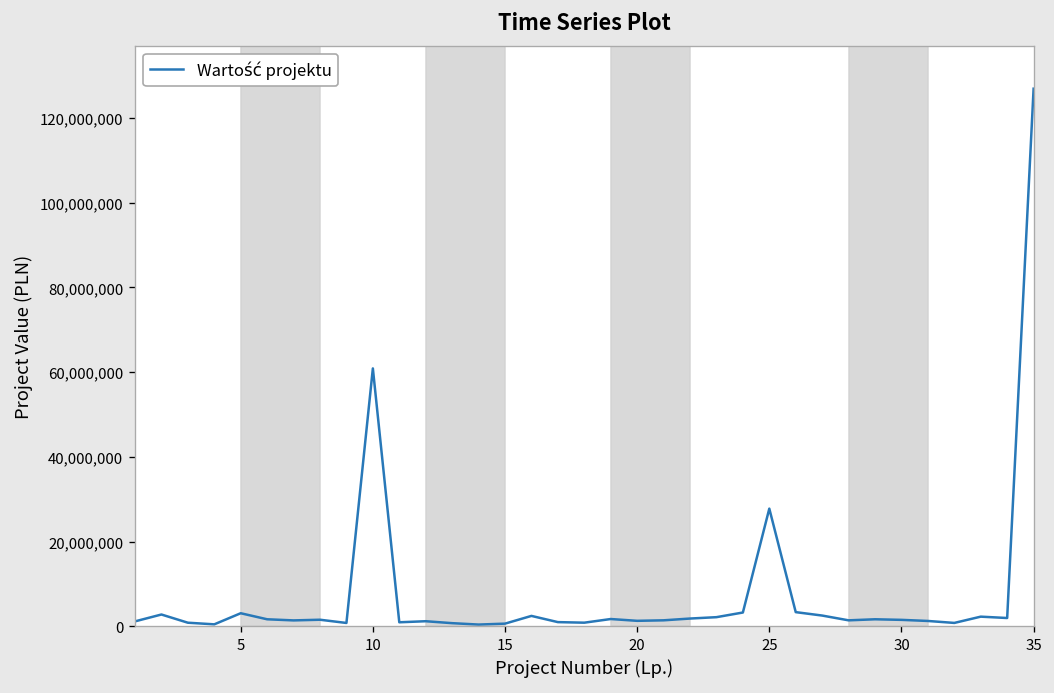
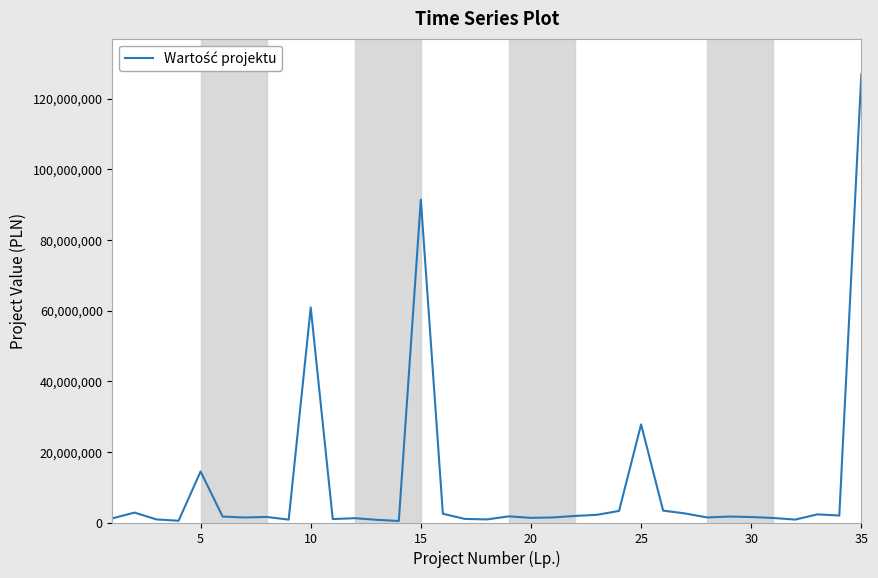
  {
-   "5": "3,000,000",
+   "5": "14,000,000",
    "10": "61,000,000",
-   "15": "1,000,000",
+   "15": "91,000,000",
    "20": "1,000,000",
    "25": "28,000,000",
    "30": "2,000,000",
    "35": "127,000,000"
  }
